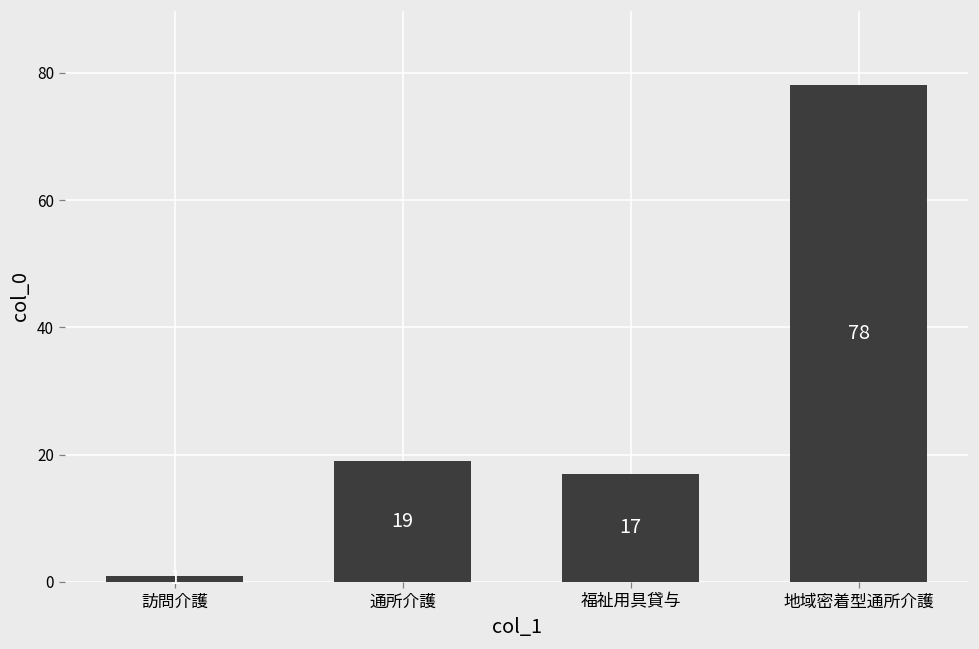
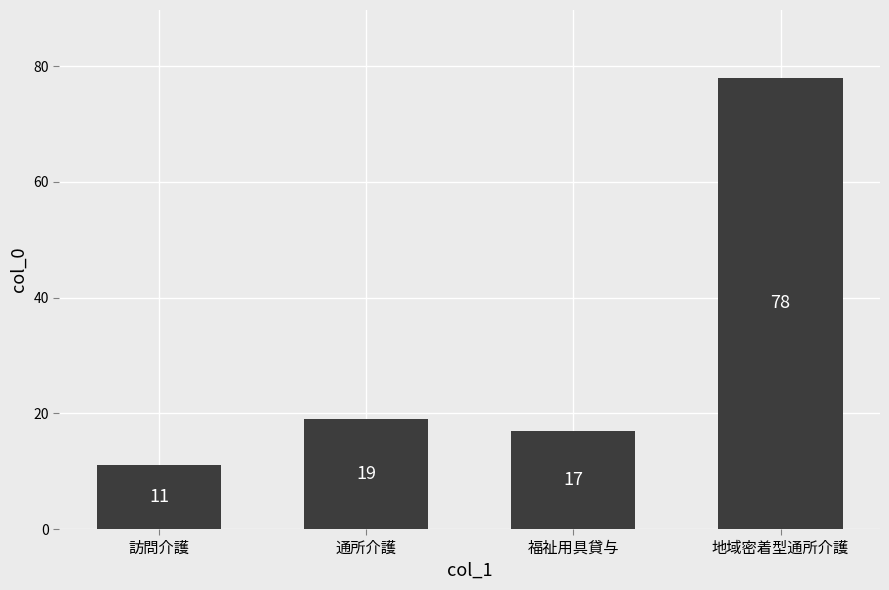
  {
-   "訪問介護": 1
+   "訪問介護": 11
  }
